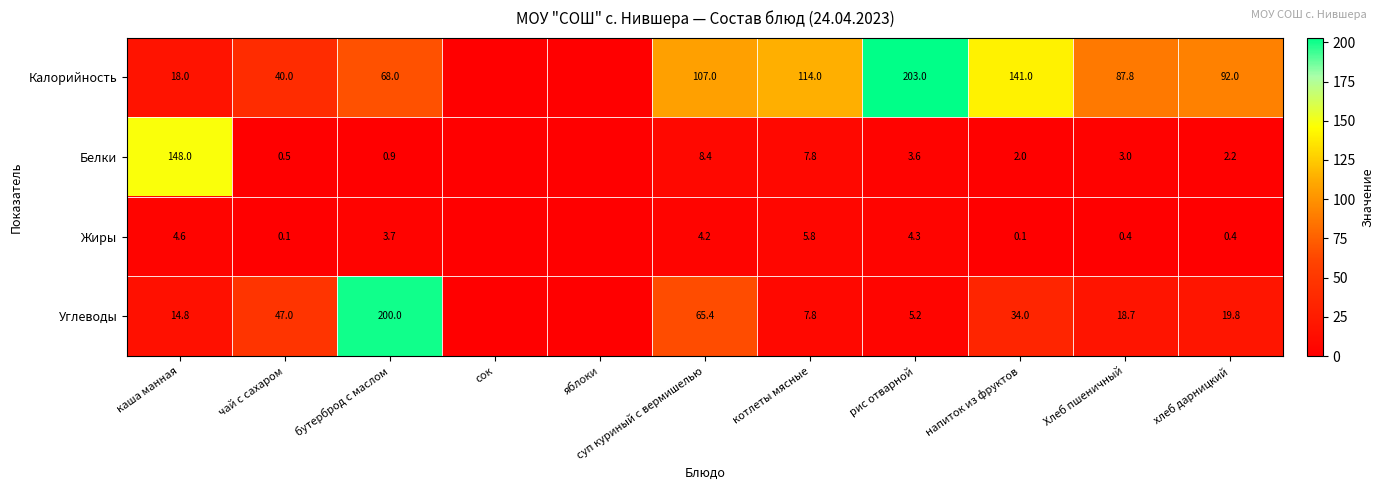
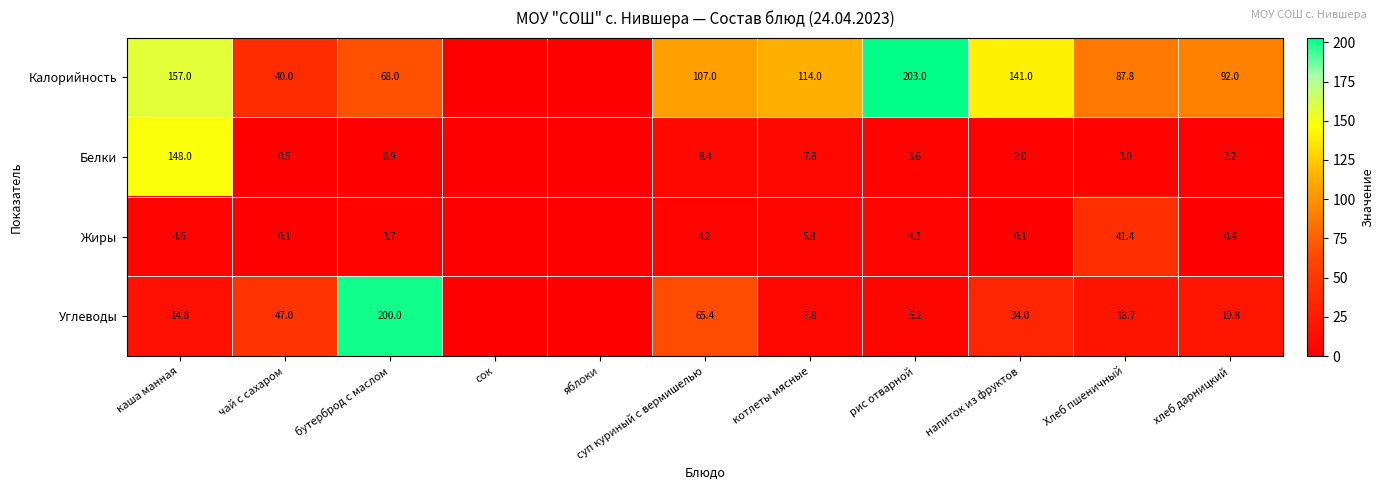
  {
    "Калорийность": {
-     "каша манная": 18.0,
+     "каша манная": 157.0,
      "чай с сахаром": 40.0,
      "бутерброд с маслом": 68.0,
      "суп куриный с вермишелью": 107.0,
      "котлеты мясные": 114.0,
      "рис отварной": 203.0,
      "напиток из фруктов": 141.0,
      "Хлеб пшеничный": 87.8,
      "хлеб дарницкий": 92.0
    },
    "Белки": {
      "каша манная": 148.0,
      "чай с сахаром": 0.5,
      "бутерброд с маслом": 0.9,
      "суп куриный с вермишелью": 8.4,
      "котлеты мясные": 7.8,
      "рис отварной": 3.6,
      "напиток из фруктов": 2.0,
      "Хлеб пшеничный": 3.0,
      "хлеб дарницкий": 2.2
    },
    "Жиры": {
      "каша манная": 4.6,
      "чай с сахаром": 0.1,
      "бутерброд с маслом": 3.7,
      "суп куриный с вермишелью": 4.2,
      "котлеты мясные": 5.8,
      "рис отварной": 4.3,
      "напиток из фруктов": 0.1,
-     "Хлеб пшеничный": 0.4,
+     "Хлеб пшеничный": 41.4,
      "хлеб дарницкий": 0.4
    },
    "Углеводы": {
      "каша манная": 14.8,
      "чай с сахаром": 47.0,
      "бутерброд с маслом": 200.0,
      "суп куриный с вермишелью": 65.4,
      "котлеты мясные": 7.8,
      "рис отварной": 5.2,
      "напиток из фруктов": 34.0,
      "Хлеб пшеничный": 18.7,
      "хлеб дарницкий": 19.8
    }
  }
